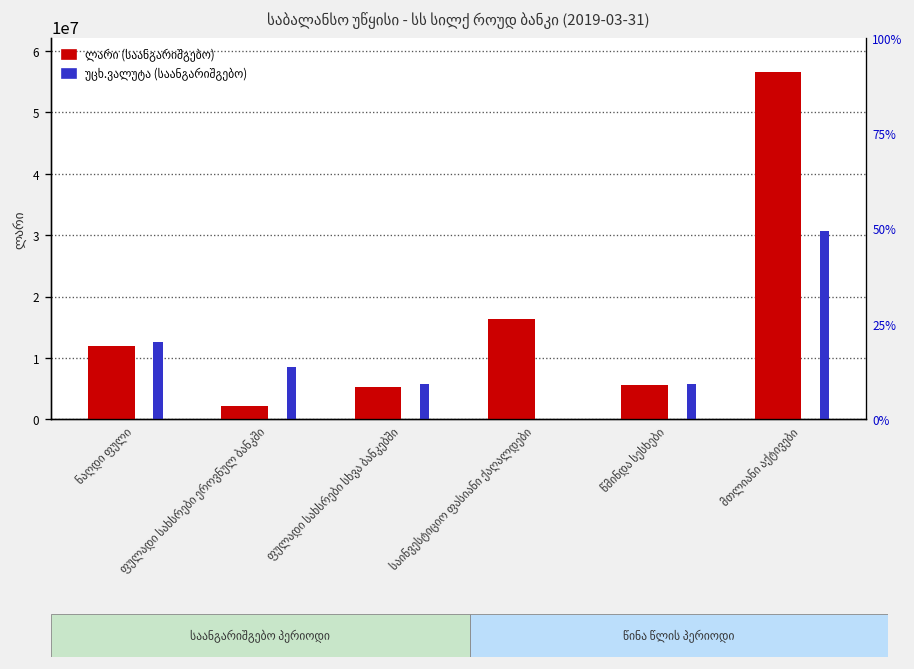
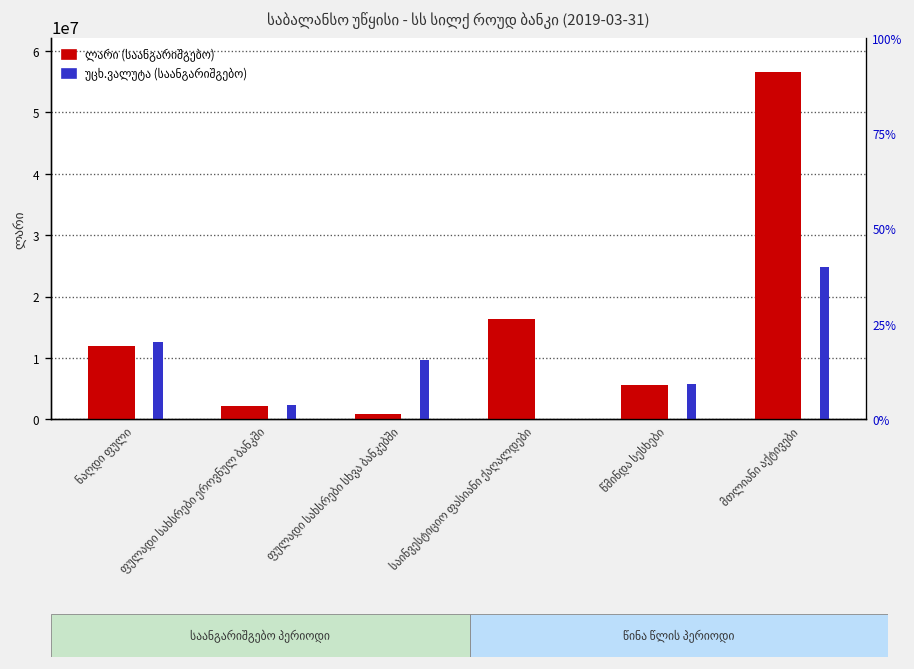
  {
    "ლარი (საანგარიშგებო)": {
      "ნაღდი ფული": 12000000,
      "ფულადი სახსრები ეროვნულ ბანკში": 2000000,
-     "ფულადი სახსრები სხვა ბანკებში": 5000000,
+     "ფულადი სახსრები სხვა ბანკებში": 1000000,
      "საინვესტიციო ფასიანი ქაღალდები": 16000000,
      "წმინდა სესხები": 6000000,
      "მთლიანი აქტივები": 56000000
    },
    "უცხ.ვალუტა (საანგარიშგებო)": {
      "ნაღდი ფული": 13000000,
-     "ფულადი სახსრები ეროვნულ ბანკში": 8000000,
-     "ფულადი სახსრები სხვა ბანკებში": 6000000,
+     "ფულადი სახსრები ეროვნულ ბანკში": 2000000,
+     "ფულადი სახსრები სხვა ბანკებში": 10000000,
      "საინვესტიციო ფასიანი ქაღალდები": 0,
      "წმინდა სესხები": 6000000,
-     "მთლიანი აქტივები": 31000000
+     "მთლიანი აქტივები": 25000000
    }
  }
